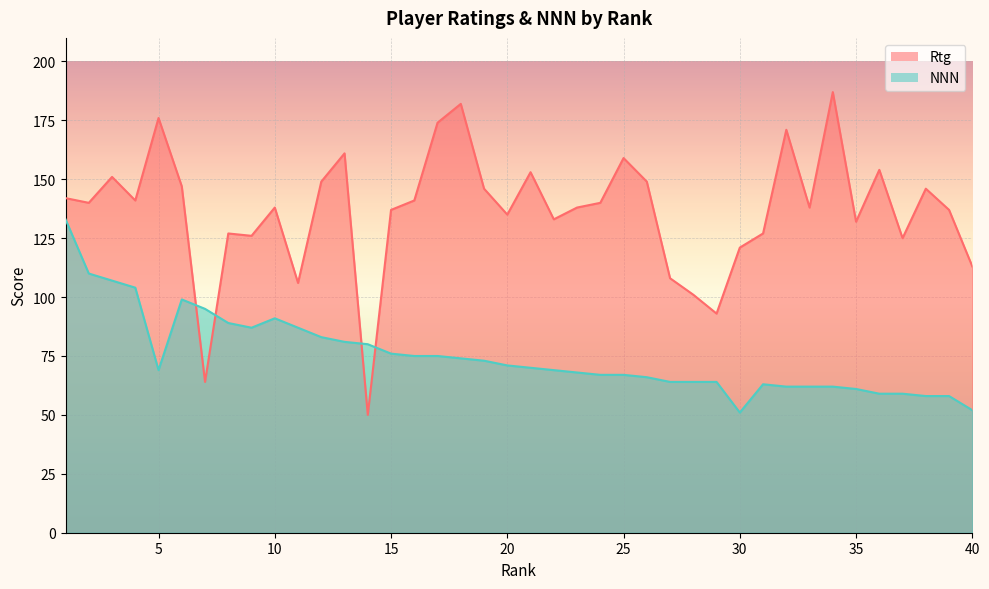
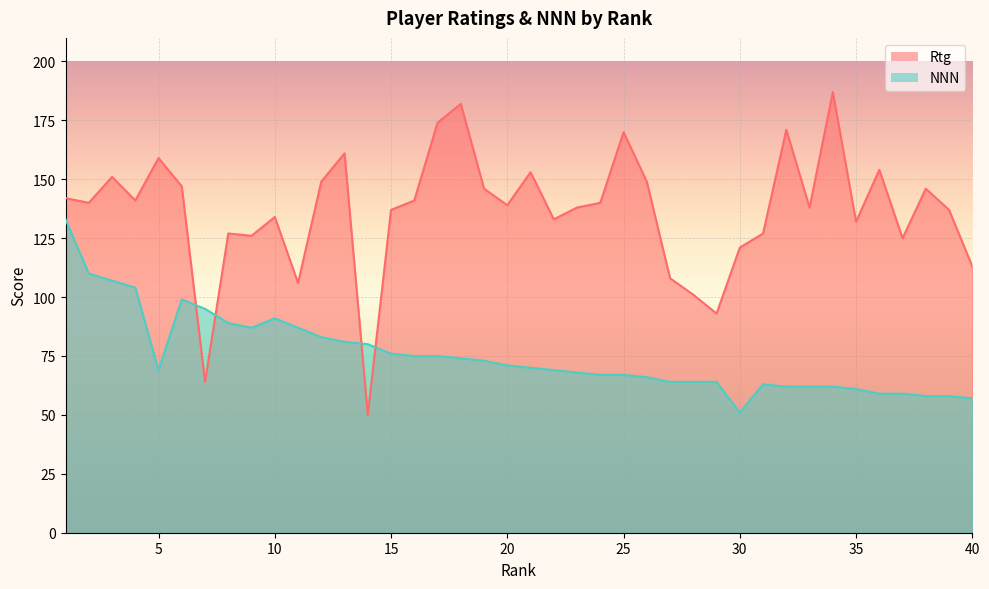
  {
    "Rtg": {
-     "5": 176,
-     "10": 138,
+     "5": 159,
+     "10": 134,
      "15": 137,
-     "20": 135,
-     "25": 159,
+     "20": 139,
+     "25": 170,
      "30": 121,
      "35": 132,
      "40": 113
    },
    "NNN": {
      "5": 69,
      "10": 91,
      "15": 76,
      "20": 71,
      "25": 67,
      "30": 51,
      "35": 61,
-     "40": 52
+     "40": 57
    }
  }
